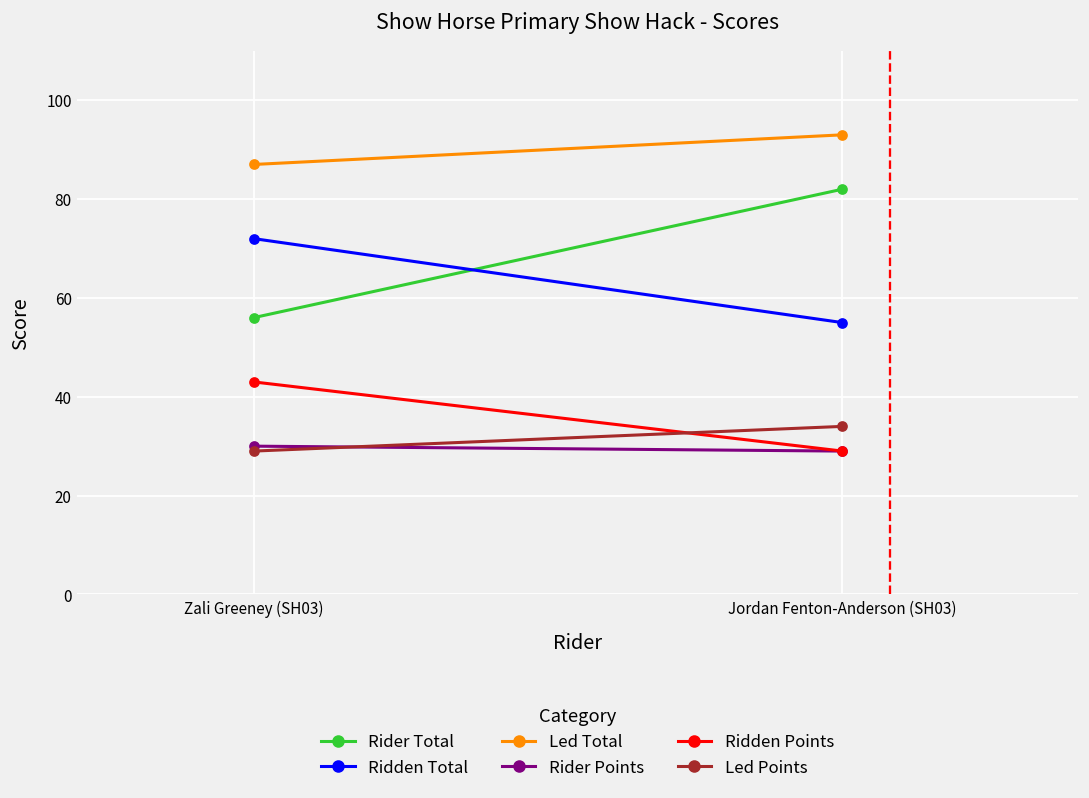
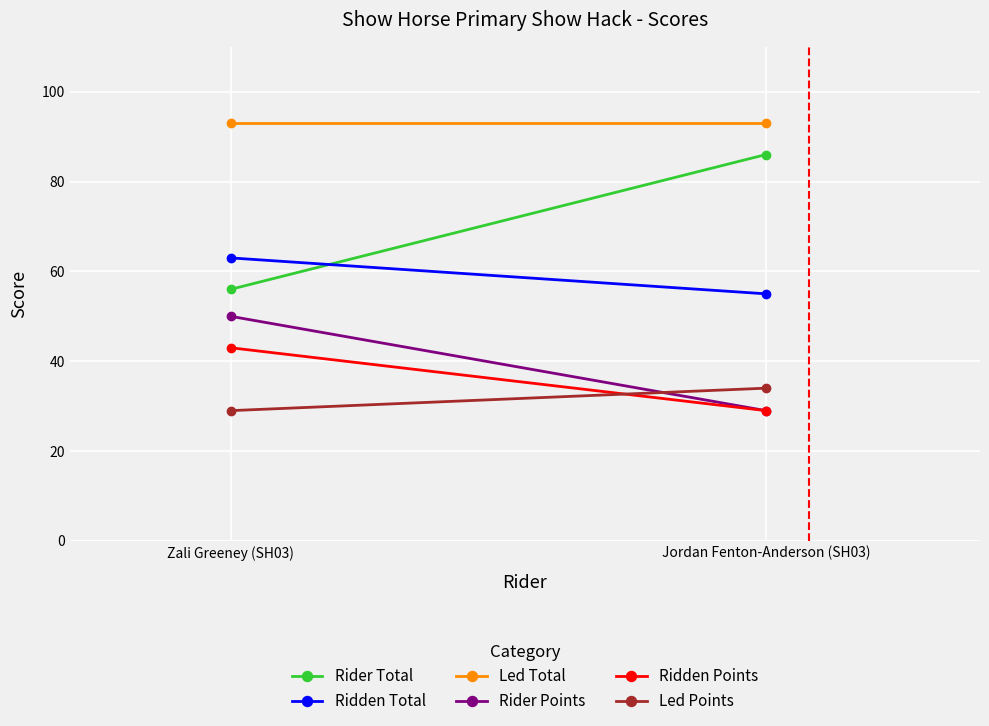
  {
    "Rider Total": {
      "Zali Greeney (SH03)": 56,
-     "Jordan Fenton-Anderson (SH03)": 82
+     "Jordan Fenton-Anderson (SH03)": 86
    },
    "Ridden Total": {
-     "Zali Greeney (SH03)": 72,
+     "Zali Greeney (SH03)": 63,
      "Jordan Fenton-Anderson (SH03)": 55
    },
    "Led Total": {
-     "Zali Greeney (SH03)": 87,
+     "Zali Greeney (SH03)": 93,
      "Jordan Fenton-Anderson (SH03)": 93
    },
    "Rider Points": {
-     "Zali Greeney (SH03)": 30
+     "Zali Greeney (SH03)": 50
    },
    "Ridden Points": {
      "Zali Greeney (SH03)": 43
    },
    "Led Points": {
      "Zali Greeney (SH03)": 29,
      "Jordan Fenton-Anderson (SH03)": 34
    }
  }
